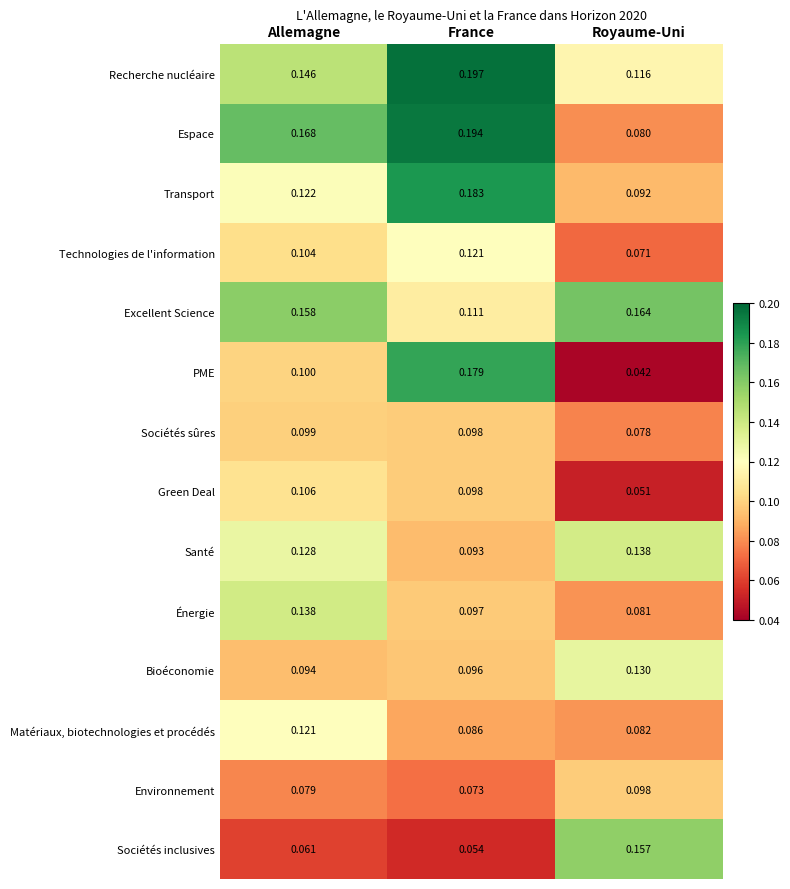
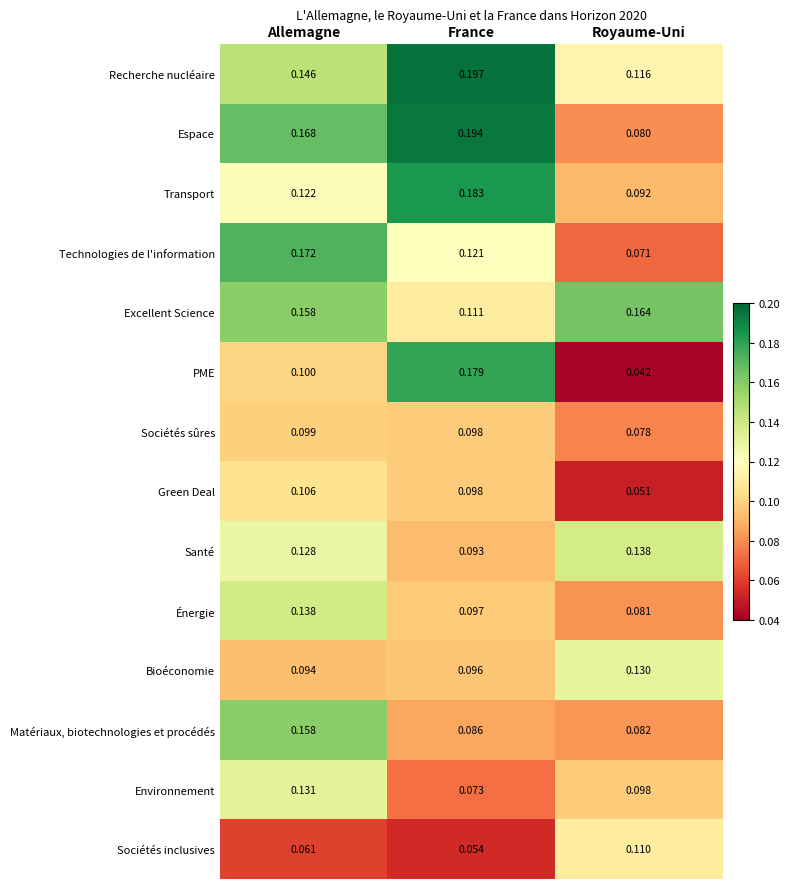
  {
    "Recherche nucléaire": {
      "Allemagne": 0.146,
      "France": 0.197,
      "Royaume-Uni": 0.116
    },
    "Espace": {
      "Allemagne": 0.168,
      "France": 0.194,
      "Royaume-Uni": 0.080
    },
    "Transport": {
      "Allemagne": 0.122,
      "France": 0.183,
      "Royaume-Uni": 0.092
    },
    "Technologies de l'information": {
-     "Allemagne": 0.104,
+     "Allemagne": 0.172,
      "France": 0.121,
      "Royaume-Uni": 0.071
    },
    "Excellent Science": {
      "Allemagne": 0.158,
      "France": 0.111,
      "Royaume-Uni": 0.164
    },
    "PME": {
      "Allemagne": 0.100,
      "France": 0.179,
      "Royaume-Uni": 0.042
    },
    "Sociétés sûres": {
      "Allemagne": 0.099,
      "France": 0.098,
      "Royaume-Uni": 0.078
    },
    "Green Deal": {
      "Allemagne": 0.106,
      "France": 0.098,
      "Royaume-Uni": 0.051
    },
    "Santé": {
      "Allemagne": 0.128,
      "France": 0.093,
      "Royaume-Uni": 0.138
    },
    "Énergie": {
      "Allemagne": 0.138,
      "France": 0.097,
      "Royaume-Uni": 0.081
    },
    "Bioéconomie": {
      "Allemagne": 0.094,
      "France": 0.096,
      "Royaume-Uni": 0.130
    },
    "Matériaux, biotechnologies et procédés": {
-     "Allemagne": 0.121,
+     "Allemagne": 0.158,
      "France": 0.086,
      "Royaume-Uni": 0.082
    },
    "Environnement": {
-     "Allemagne": 0.079,
+     "Allemagne": 0.131,
      "France": 0.073,
      "Royaume-Uni": 0.098
    },
    "Sociétés inclusives": {
      "Allemagne": 0.061,
      "France": 0.054,
-     "Royaume-Uni": 0.157
+     "Royaume-Uni": 0.110
    }
  }
